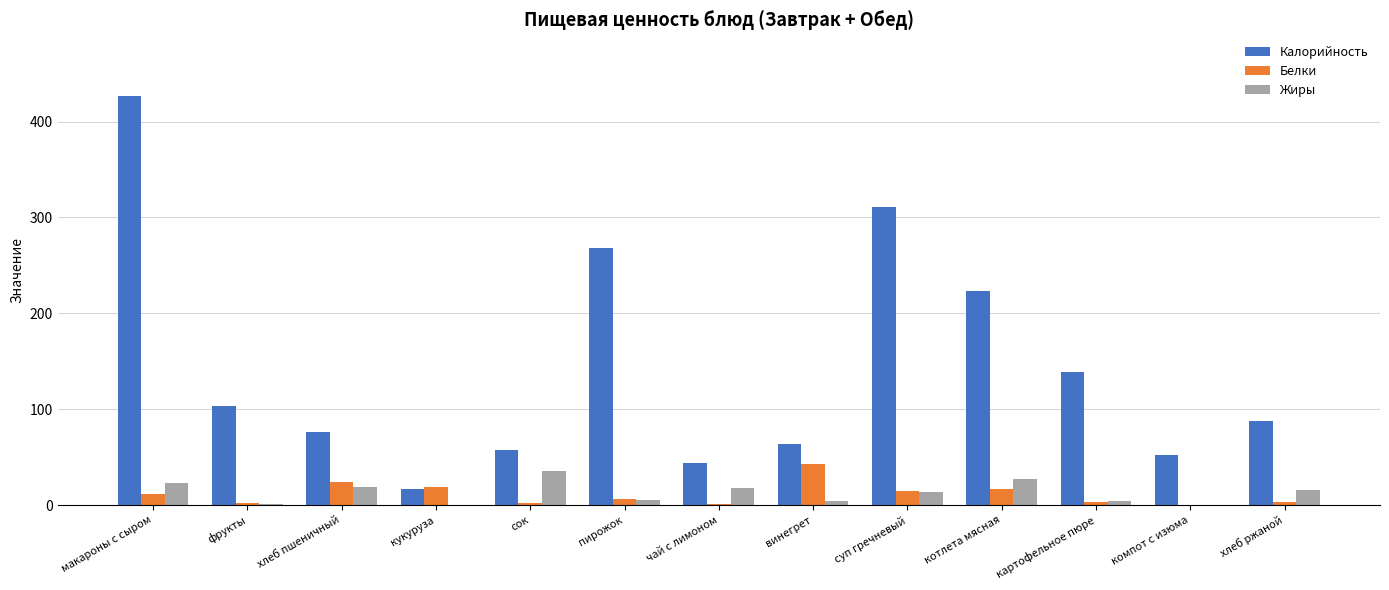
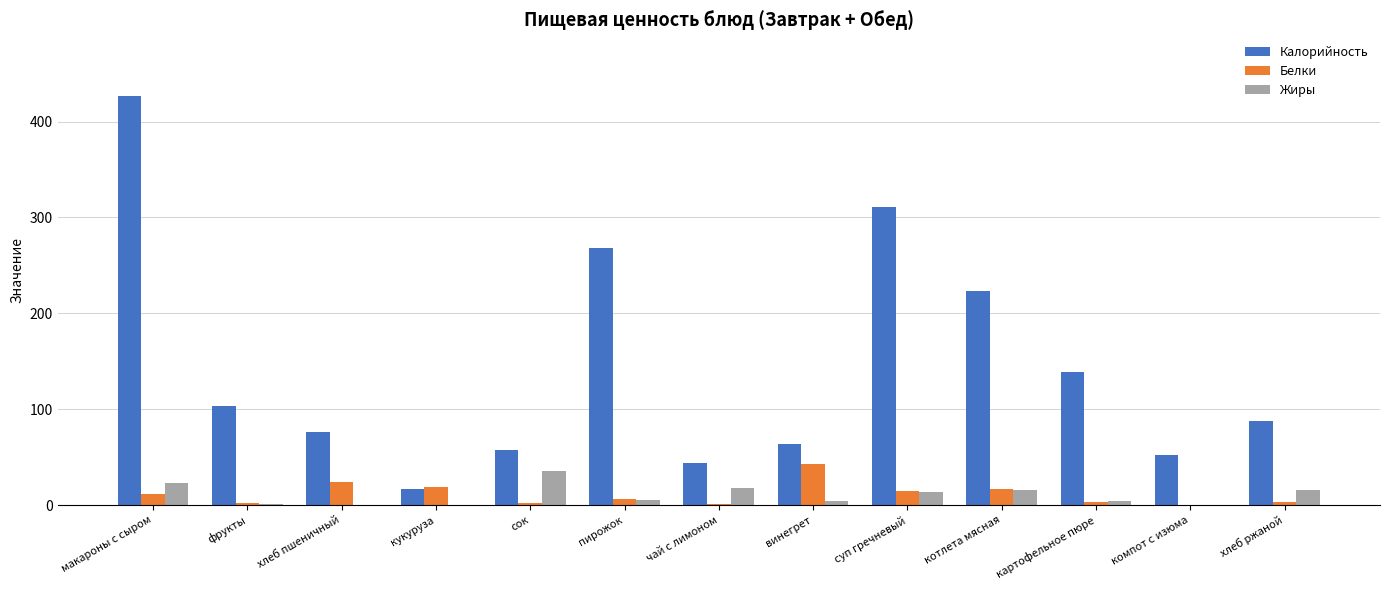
  {
    "Калорийность": {
      "макароны с сыром": 430,
      "фрукты": 100,
      "хлеб пшеничный": 80,
      "кукуруза": 20,
      "сок": 60,
      "пирожок": 270,
      "чай с лимоном": 40,
      "винегрет": 60,
      "суп гречневый": 310,
      "котлета мясная": 220,
      "картофельное пюре": 140,
      "компот с изюма": 50,
      "хлеб ржаной": 90
    },
    "Белки": {
      "макароны с сыром": 10,
      "хлеб пшеничный": 20,
      "кукуруза": 20,
      "пирожок": 10,
      "винегрет": 40,
      "суп гречневый": 20,
      "котлета мясная": 20,
      "картофельное пюре": 0,
      "хлеб ржаной": 0
    },
    "Жиры": {
      "макароны с сыром": 20,
-     "хлеб пшеничный": 20,
+     "хлеб пшеничный": 0,
      "сок": 40,
      "пирожок": 10,
      "чай с лимоном": 20,
      "винегрет": 0,
      "суп гречневый": 10,
-     "котлета мясная": 30,
+     "котлета мясная": 20,
      "картофельное пюре": 0,
      "компот с изюма": 0,
      "хлеб ржаной": 20
    }
  }
